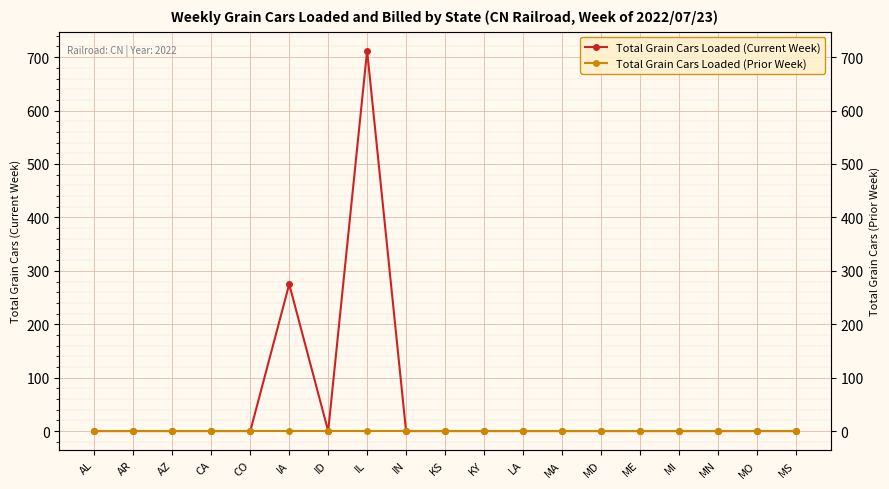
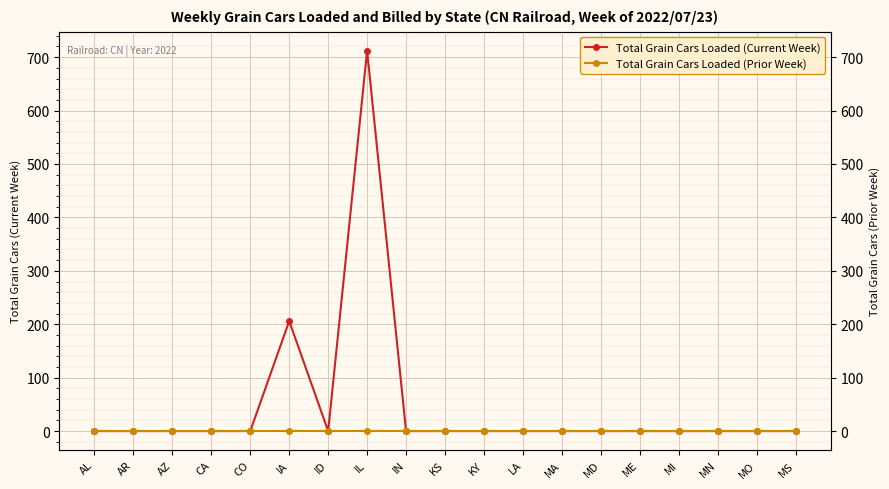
  {
    "Total Grain Cars Loaded (Current Week)": {
-     "IA": 280,
+     "IA": 210,
      "IL": 710
    },
    "Total Grain Cars Loaded (Prior Week)": {
      "IA": 0,
      "IL": 0
    }
  }
